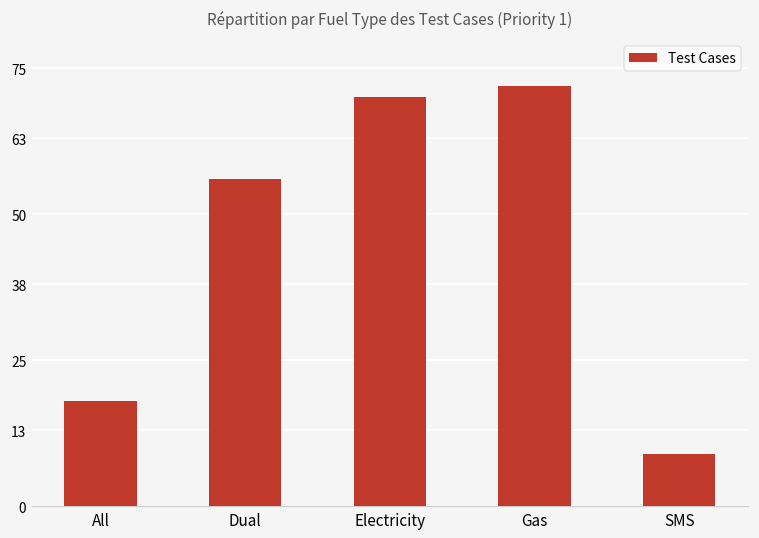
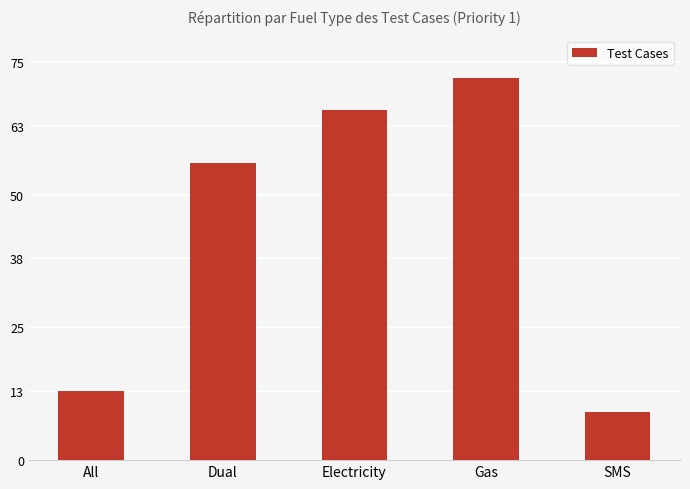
  {
-   "All": 18,
+   "All": 13,
    "Dual": 56,
-   "Electricity": 70,
+   "Electricity": 66,
    "Gas": 72,
    "SMS": 9
  }
